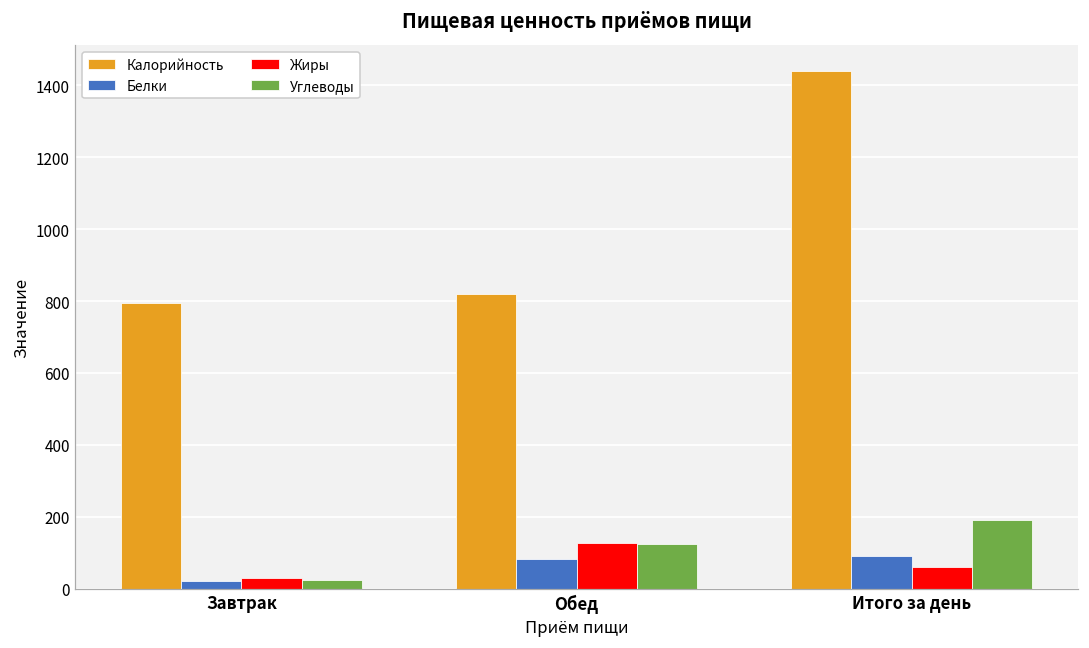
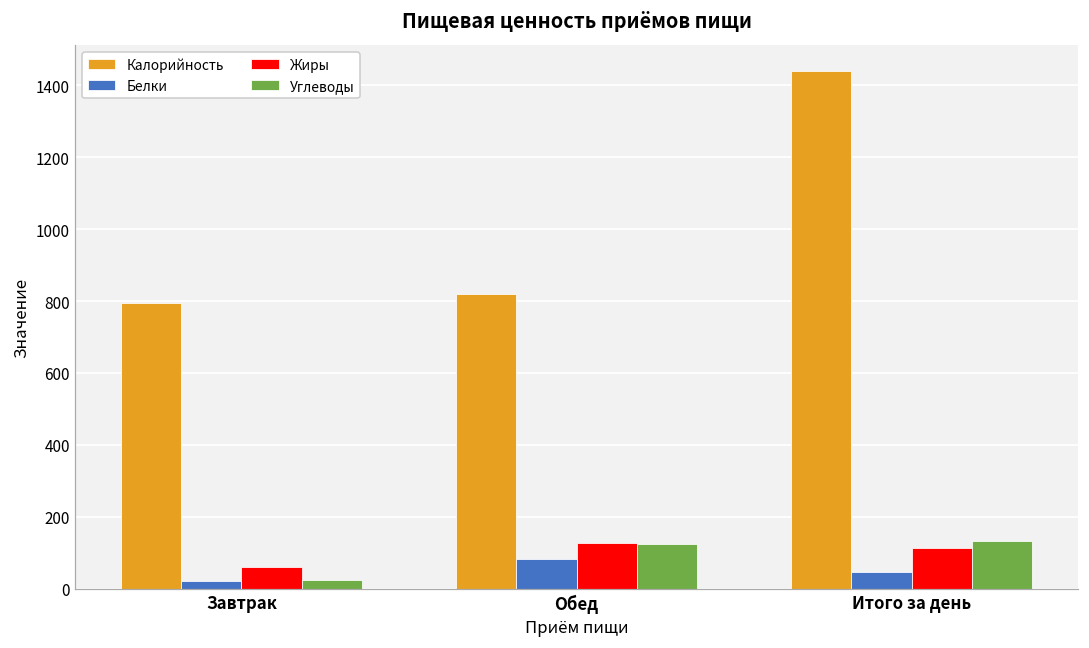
  {
    "Калорийность": {
      "Завтрак": 800,
      "Обед": 820,
      "Итого за день": 1440
    },
    "Белки": {
      "Завтрак": 20,
      "Обед": 80,
-     "Итого за день": 90
+     "Итого за день": 50
    },
    "Жиры": {
-     "Завтрак": 30,
+     "Завтрак": 60,
      "Обед": 130,
-     "Итого за день": 60
+     "Итого за день": 110
    },
    "Углеводы": {
      "Завтрак": 20,
      "Обед": 120,
-     "Итого за день": 190
+     "Итого за день": 130
    }
  }
